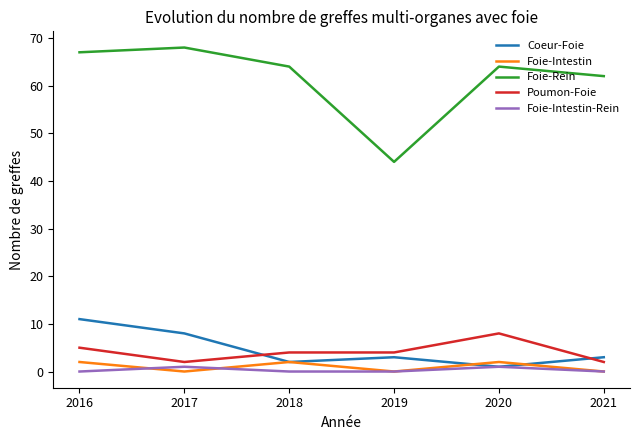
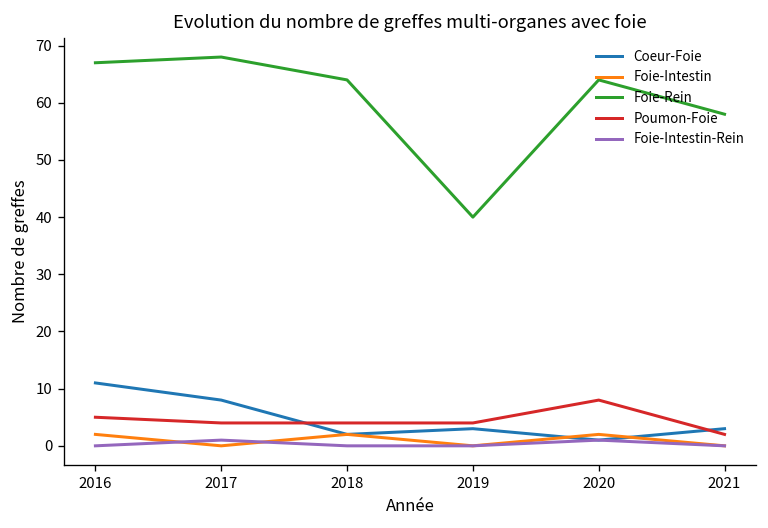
  {
    "Coeur-Foie": {
      "2016": 11,
      "2017": 8,
      "2019": 3,
      "2021": 3
    },
    "Foie-Intestin": {
      "2016": 2,
      "2017": 0,
      "2020": 2
    },
    "Foie-Rein": {
      "2016": 67,
      "2017": 68,
      "2018": 64,
-     "2019": 44,
+     "2019": 40,
      "2020": 64,
-     "2021": 62
+     "2021": 58
    },
    "Poumon-Foie": {
      "2016": 5,
-     "2017": 2,
+     "2017": 4,
      "2018": 4,
      "2019": 4,
      "2020": 8,
      "2021": 2
    },
    "Foie-Intestin-Rein": {
      "2016": 0,
      "2017": 1,
      "2018": 0
    }
  }
